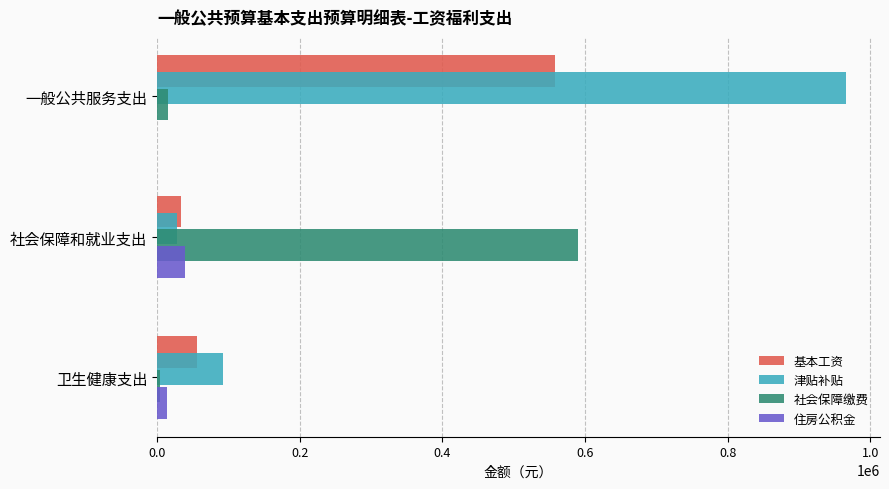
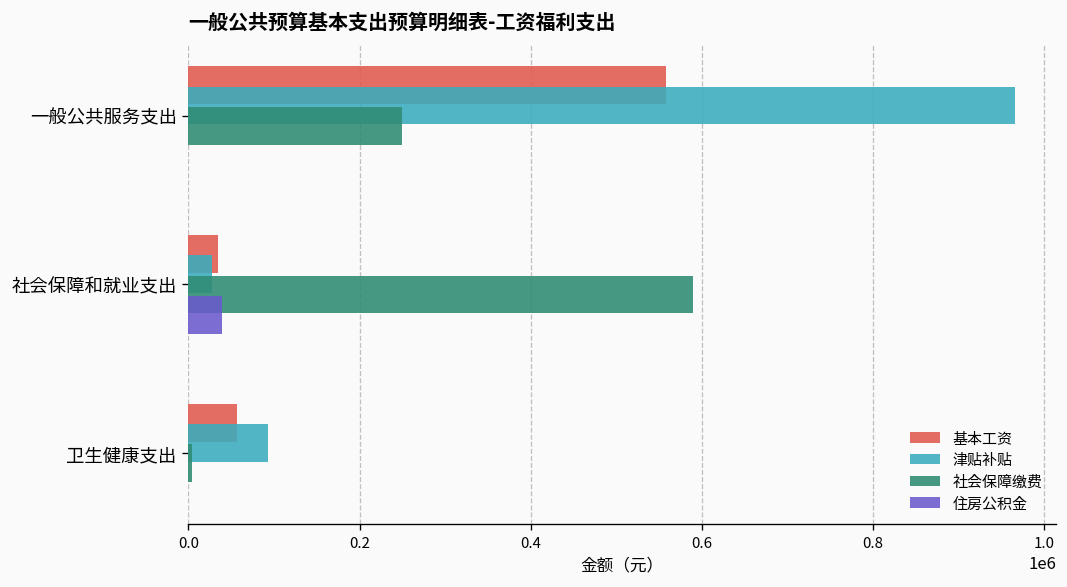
  {
    "基本工资": {
      "一般公共服务支出": 560000,
      "社会保障和就业支出": 30000,
      "卫生健康支出": 60000
    },
    "津贴补贴": {
      "一般公共服务支出": 970000,
      "社会保障和就业支出": 30000,
      "卫生健康支出": 90000
    },
    "社会保障缴费": {
-     "一般公共服务支出": 20000,
+     "一般公共服务支出": 250000,
      "社会保障和就业支出": 590000,
      "卫生健康支出": 0
    },
    "住房公积金": {
      "一般公共服务支出": 0,
      "社会保障和就业支出": 40000,
-     "卫生健康支出": 10000
+     "卫生健康支出": 0
    }
  }
